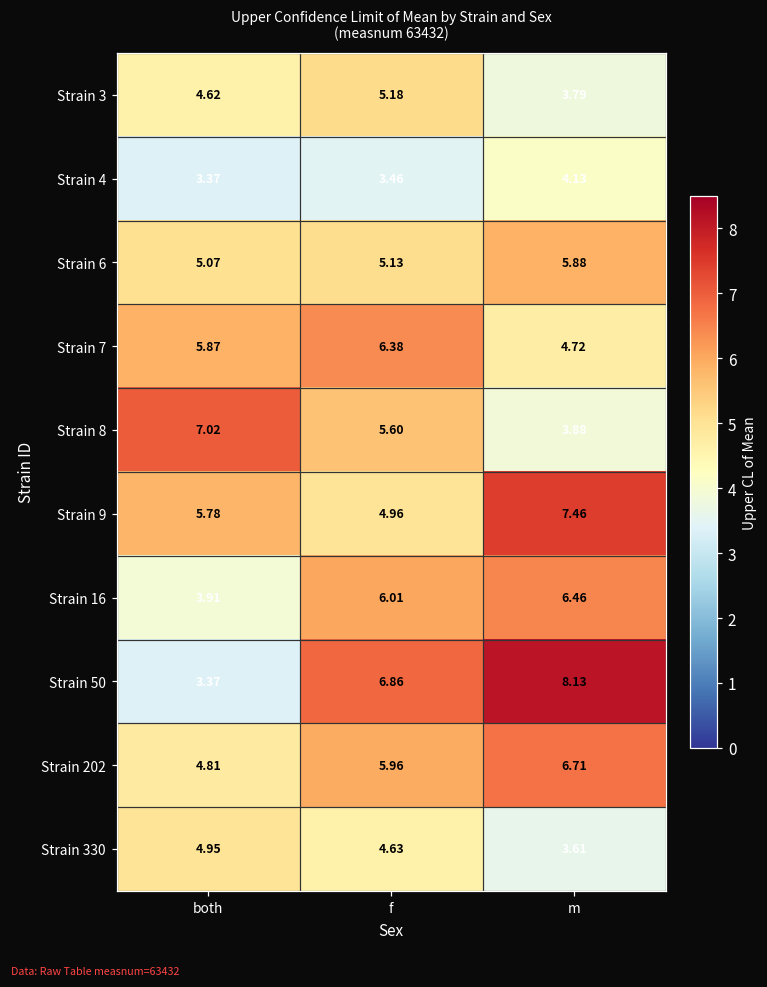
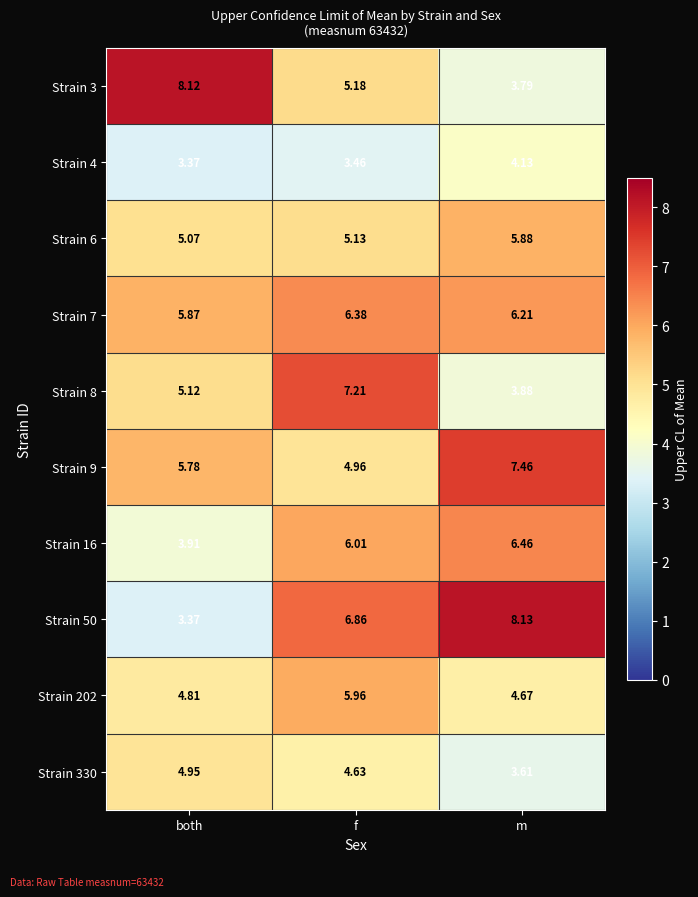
  {
    "Strain 3": {
-     "both": 4.62,
+     "both": 8.12,
      "f": 5.18
    },
    "Strain 4": {
      "m": 4.13
    },
    "Strain 6": {
      "both": 5.07,
      "f": 5.13,
      "m": 5.88
    },
    "Strain 7": {
      "both": 5.87,
      "f": 6.38,
-     "m": 4.72
+     "m": 6.21
    },
    "Strain 8": {
-     "both": 7.02,
-     "f": 5.60
+     "both": 5.12,
+     "f": 7.21
    },
    "Strain 9": {
      "both": 5.78,
      "f": 4.96,
      "m": 7.46
    },
    "Strain 16": {
      "f": 6.01,
      "m": 6.46
    },
    "Strain 50": {
      "f": 6.86,
      "m": 8.13
    },
    "Strain 202": {
      "both": 4.81,
      "f": 5.96,
-     "m": 6.71
+     "m": 4.67
    },
    "Strain 330": {
      "both": 4.95,
      "f": 4.63
    }
  }
